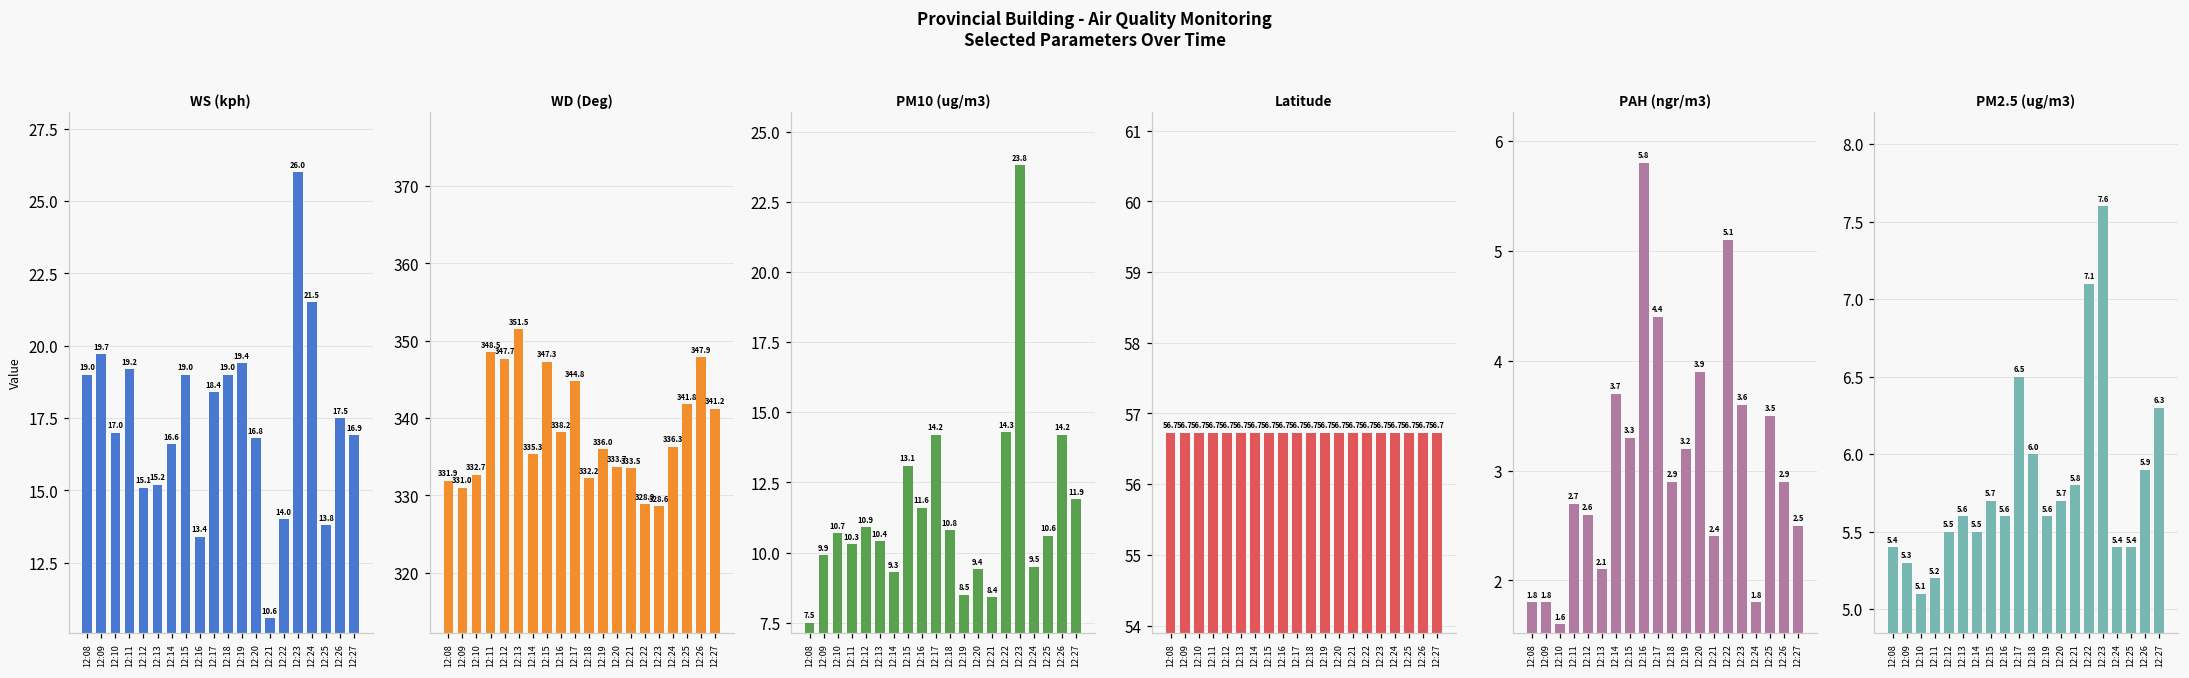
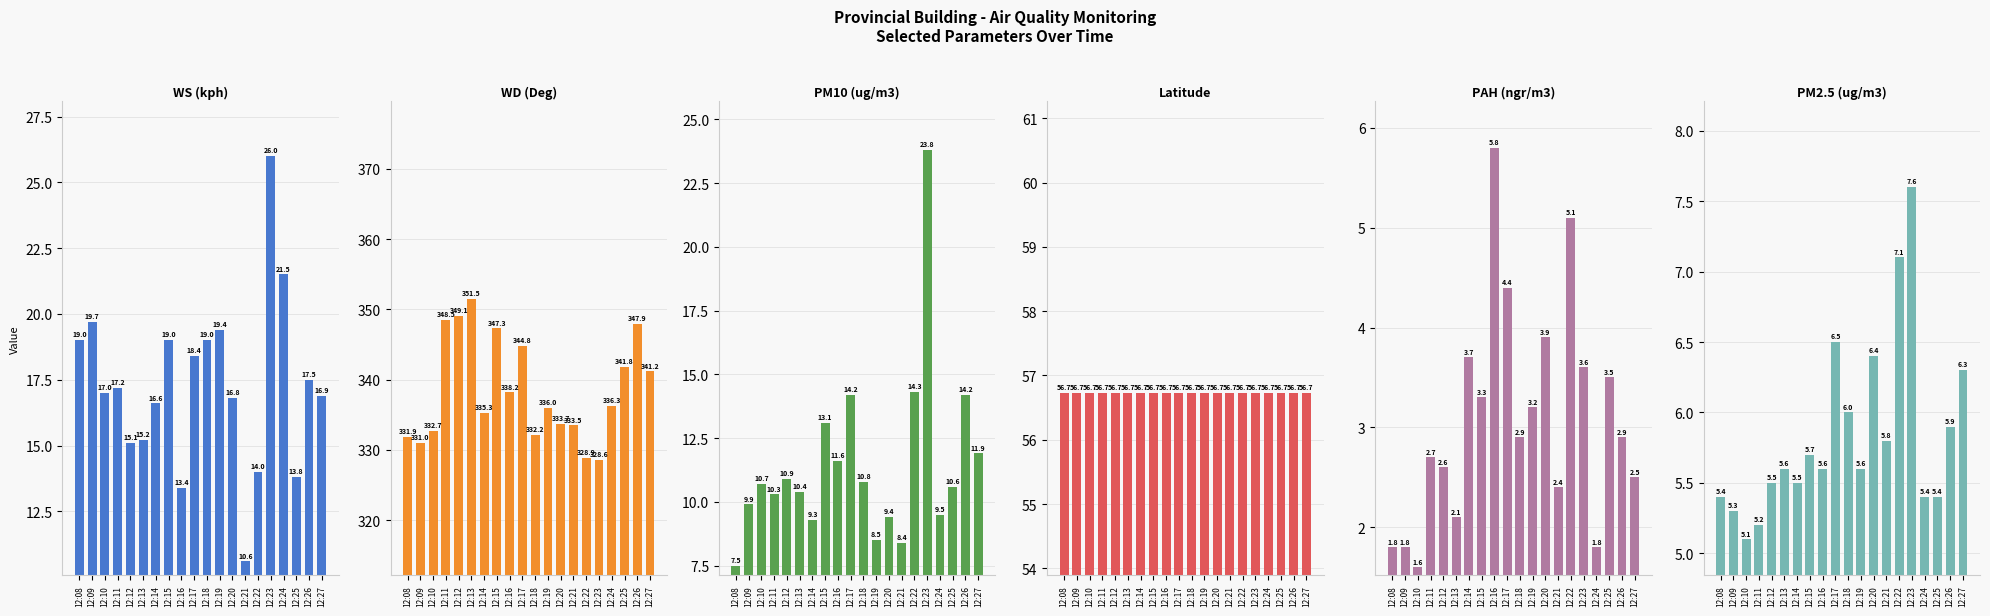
  {
    "WS (kph)": {
      "12:08": 19.0,
      "12:09": 19.7,
      "12:10": 17.0,
-     "12:11": 19.2,
+     "12:11": 17.2,
      "12:12": 15.1,
      "12:13": 15.2,
      "12:14": 16.6,
      "12:15": 19.0,
      "12:16": 13.4,
      "12:17": 18.4,
      "12:18": 19.0,
      "12:19": 19.4,
      "12:20": 16.8,
      "12:21": 10.6,
      "12:22": 14.0,
      "12:23": 26.0,
      "12:24": 21.5,
      "12:25": 13.8,
      "12:26": 17.5,
      "12:27": 16.9
    },
    "WD (Deg)": {
      "12:08": 331.9,
      "12:09": 331.0,
      "12:10": 332.7,
      "12:11": 348.5,
-     "12:12": 347.7,
+     "12:12": 349.1,
      "12:13": 351.5,
      "12:14": 335.3,
      "12:15": 347.3,
      "12:16": 338.2,
      "12:17": 344.8,
      "12:18": 332.2,
      "12:19": 336.0,
      "12:24": 336.3,
      "12:25": 341.8,
      "12:26": 347.9,
      "12:27": 341.2
    },
    "PM10 (ug/m3)": {
      "12:08": 7.5,
      "12:09": 9.9,
      "12:10": 10.7,
      "12:11": 10.3,
      "12:12": 10.9,
      "12:13": 10.4,
      "12:14": 9.3,
      "12:15": 13.1,
      "12:16": 11.6,
      "12:17": 14.2,
      "12:18": 10.8,
      "12:19": 8.5,
      "12:20": 9.4,
      "12:21": 8.4,
      "12:22": 14.3,
      "12:23": 23.8,
      "12:24": 9.5,
      "12:25": 10.6,
      "12:26": 14.2,
      "12:27": 11.9
    },
    "Latitude": {
      "12:08": 56.7,
      "12:09": 56.7,
      "12:10": 56.7,
      "12:11": 56.7,
      "12:12": 56.7,
      "12:13": 56.7,
      "12:14": 56.7,
      "12:15": 56.7,
      "12:16": 56.7,
      "12:17": 56.7,
      "12:18": 56.7,
      "12:19": 56.7,
      "12:20": 56.7,
      "12:21": 56.7,
      "12:22": 56.7,
      "12:23": 56.7,
      "12:24": 56.7,
      "12:25": 56.7,
      "12:26": 56.7,
      "12:27": 56.7
    },
    "PAH (ngr/m3)": {
      "12:08": 1.8,
      "12:09": 1.8,
      "12:10": 1.6,
      "12:11": 2.7,
      "12:12": 2.6,
      "12:13": 2.1,
      "12:14": 3.7,
      "12:15": 3.3,
      "12:16": 5.8,
      "12:17": 4.4,
      "12:18": 2.9,
      "12:19": 3.2,
      "12:20": 3.9,
      "12:21": 2.4,
      "12:22": 5.1,
      "12:23": 3.6,
      "12:24": 1.8,
      "12:25": 3.5,
      "12:26": 2.9,
      "12:27": 2.5
    },
    "PM2.5 (ug/m3)": {
      "12:08": 5.4,
      "12:09": 5.3,
      "12:10": 5.1,
      "12:11": 5.2,
      "12:12": 5.5,
      "12:13": 5.6,
      "12:14": 5.5,
      "12:15": 5.7,
      "12:16": 5.6,
      "12:17": 6.5,
      "12:18": 6.0,
      "12:19": 5.6,
-     "12:20": 5.7,
+     "12:20": 6.4,
      "12:21": 5.8,
      "12:22": 7.1,
      "12:23": 7.6,
      "12:24": 5.4,
      "12:25": 5.4,
      "12:26": 5.9,
      "12:27": 6.3
    }
  }
